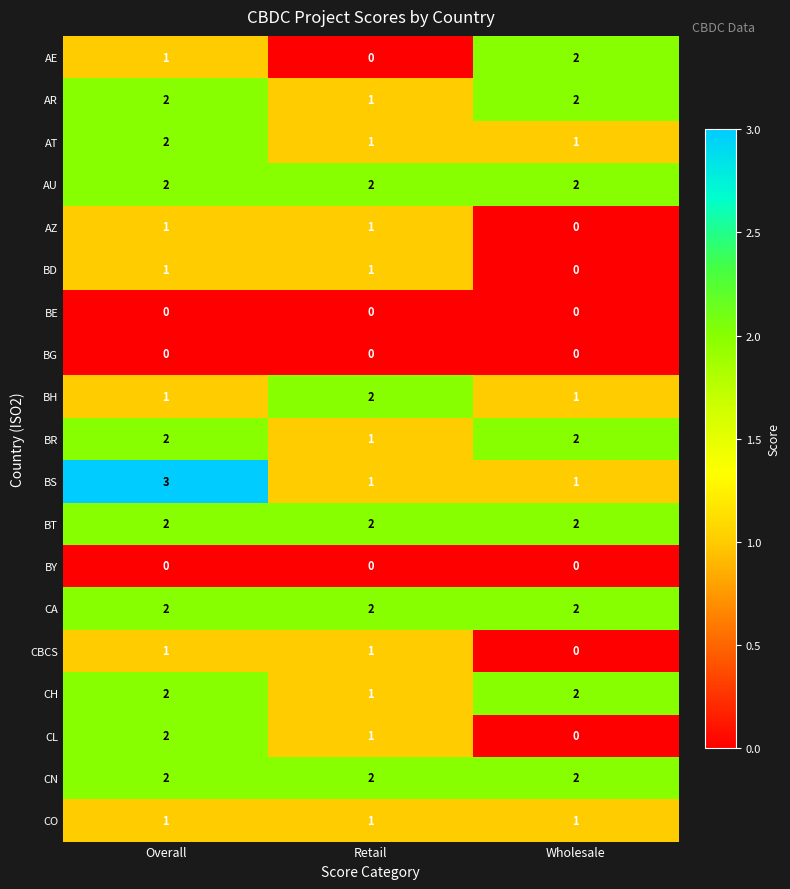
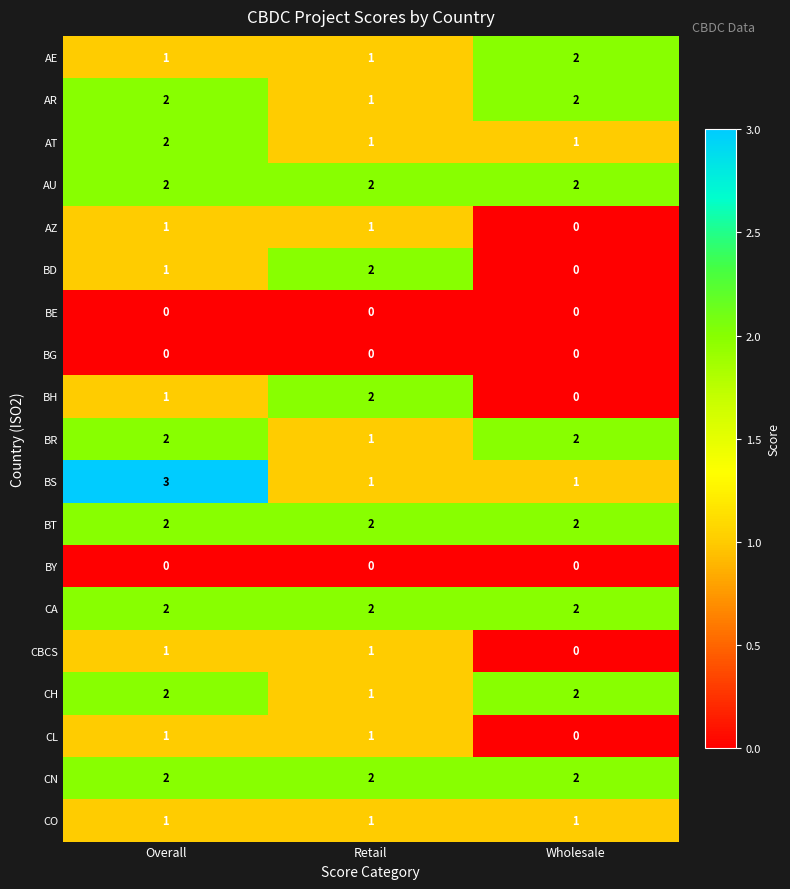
  {
    "AE": {
      "Overall": 1,
-     "Retail": 0,
+     "Retail": 1,
      "Wholesale": 2
    },
    "AR": {
      "Overall": 2,
      "Retail": 1,
      "Wholesale": 2
    },
    "AT": {
      "Overall": 2,
      "Retail": 1,
      "Wholesale": 1
    },
    "AU": {
      "Overall": 2,
      "Retail": 2,
      "Wholesale": 2
    },
    "AZ": {
      "Overall": 1,
      "Retail": 1,
      "Wholesale": 0
    },
    "BD": {
      "Overall": 1,
-     "Retail": 1,
+     "Retail": 2,
      "Wholesale": 0
    },
    "BE": {
      "Overall": 0,
      "Retail": 0,
      "Wholesale": 0
    },
    "BG": {
      "Overall": 0,
      "Retail": 0,
      "Wholesale": 0
    },
    "BH": {
      "Overall": 1,
      "Retail": 2,
-     "Wholesale": 1
+     "Wholesale": 0
    },
    "BR": {
      "Overall": 2,
      "Retail": 1,
      "Wholesale": 2
    },
    "BS": {
      "Overall": 3,
      "Retail": 1,
      "Wholesale": 1
    },
    "BT": {
      "Overall": 2,
      "Retail": 2,
      "Wholesale": 2
    },
    "BY": {
      "Overall": 0,
      "Retail": 0,
      "Wholesale": 0
    },
    "CA": {
      "Overall": 2,
      "Retail": 2,
      "Wholesale": 2
    },
    "CBCS": {
      "Overall": 1,
      "Retail": 1,
      "Wholesale": 0
    },
    "CH": {
      "Overall": 2,
      "Retail": 1,
      "Wholesale": 2
    },
    "CL": {
-     "Overall": 2,
+     "Overall": 1,
      "Retail": 1,
      "Wholesale": 0
    },
    "CN": {
      "Overall": 2,
      "Retail": 2,
      "Wholesale": 2
    },
    "CO": {
      "Overall": 1,
      "Retail": 1,
      "Wholesale": 1
    }
  }
